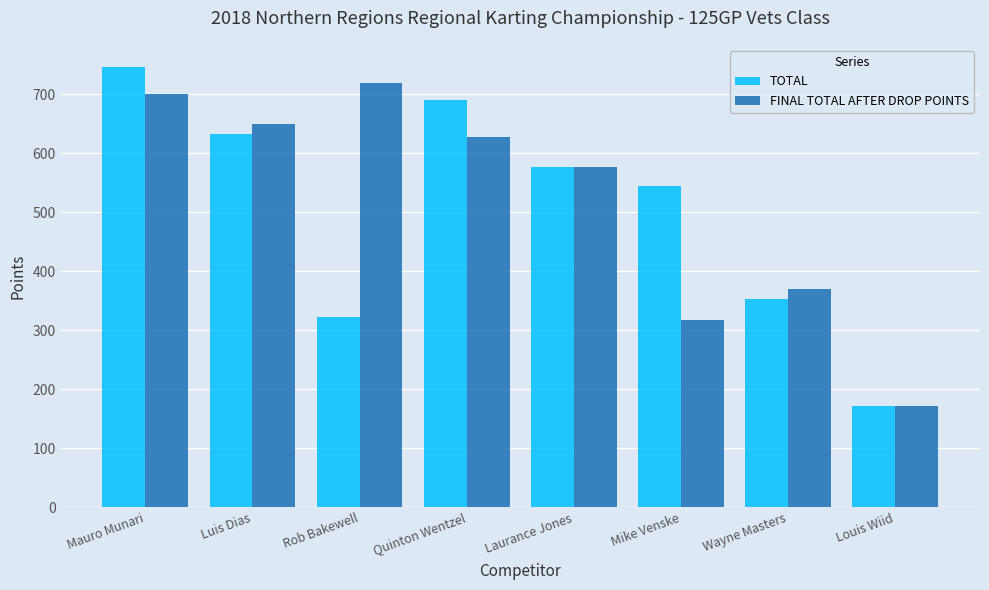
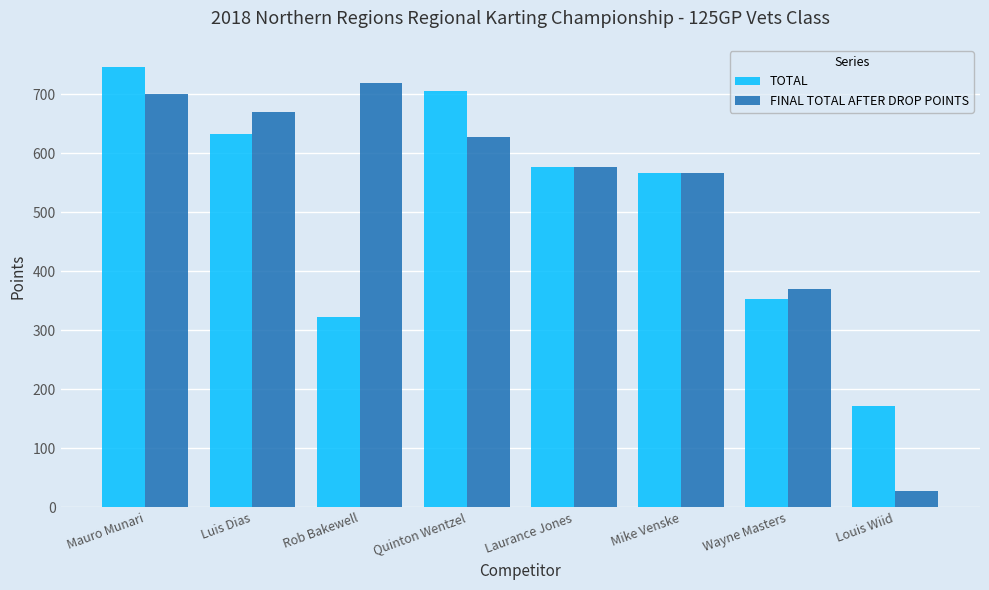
  {
    "TOTAL": {
      "Mauro Munari": 750,
      "Luis Dias": 630,
      "Rob Bakewell": 320,
-     "Quinton Wentzel": 690,
+     "Quinton Wentzel": 710,
      "Laurance Jones": 580,
-     "Mike Venske": 540,
+     "Mike Venske": 570,
      "Wayne Masters": 350,
      "Louis Wiid": 170
    },
    "FINAL TOTAL AFTER DROP POINTS": {
      "Mauro Munari": 700,
-     "Luis Dias": 650,
+     "Luis Dias": 670,
      "Rob Bakewell": 720,
      "Quinton Wentzel": 630,
      "Laurance Jones": 580,
-     "Mike Venske": 320,
+     "Mike Venske": 570,
      "Wayne Masters": 370,
-     "Louis Wiid": 170
+     "Louis Wiid": 30
    }
  }
